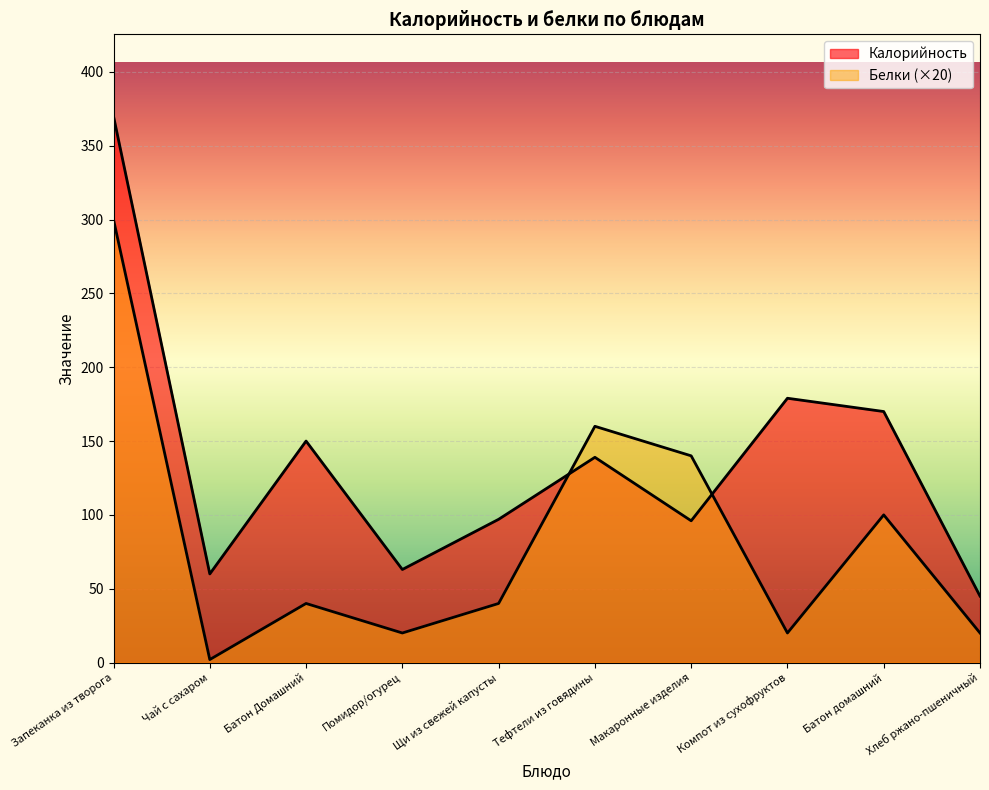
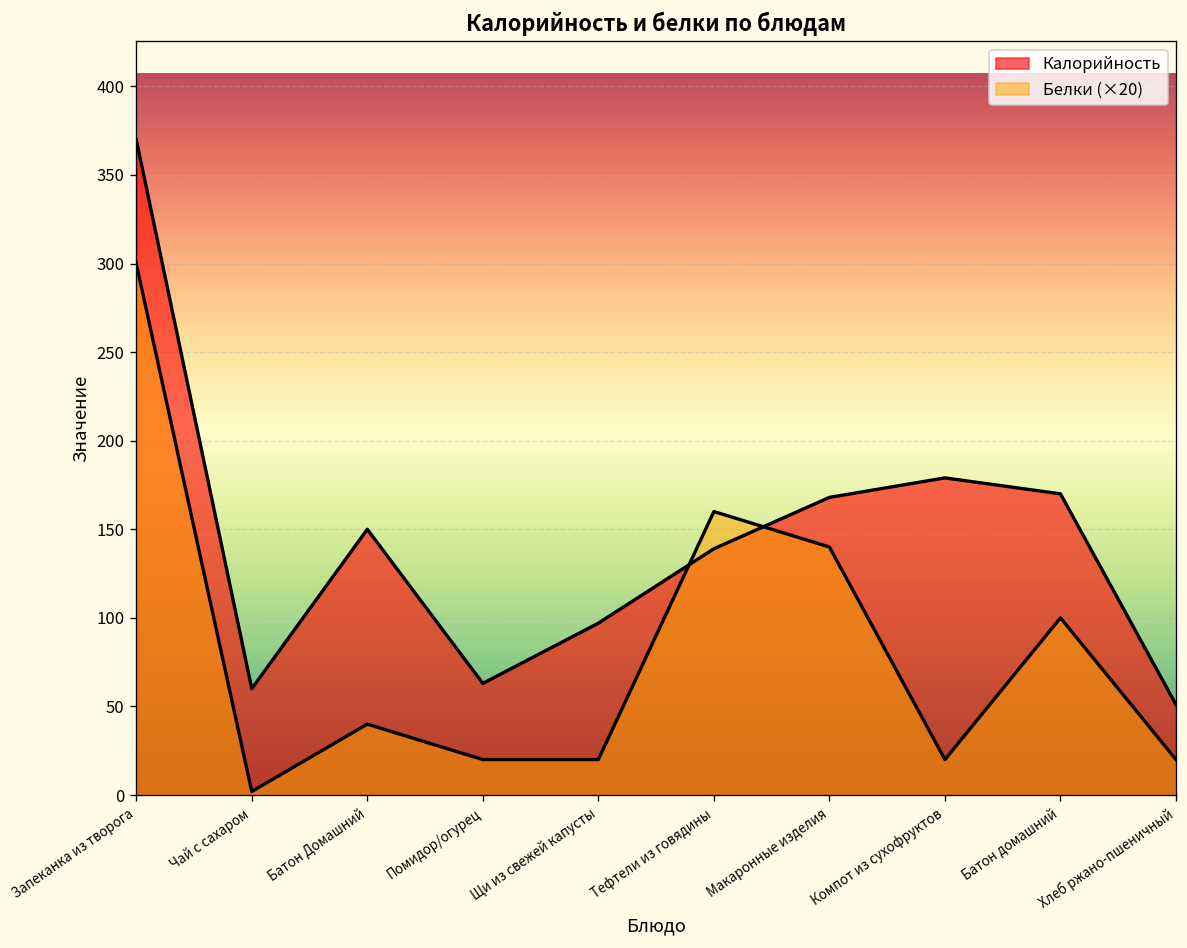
  {
    "Калорийность": {
      "Запеканка из творога": 370,
      "Чай с сахаром": 60,
      "Батон Домашний": 150,
      "Помидор/огурец": 63,
      "Щи из свежей капусты": 97,
      "Тефтели из говядины": 139,
-     "Макаронные изделия": 96,
+     "Макаронные изделия": 168,
      "Компот из сухофруктов": 179,
      "Батон домашний": 170,
-     "Хлеб ржано-пшеничный": 45
+     "Хлеб ржано-пшеничный": 51
    },
    "Белки (×20)": {
      "Запеканка из творога": 300,
      "Чай с сахаром": 2,
      "Батон Домашний": 40,
      "Помидор/огурец": 20,
-     "Щи из свежей капусты": 40,
+     "Щи из свежей капусты": 20,
      "Тефтели из говядины": 160,
      "Макаронные изделия": 140,
      "Компот из сухофруктов": 20,
      "Батон домашний": 100,
      "Хлеб ржано-пшеничный": 20
    }
  }
